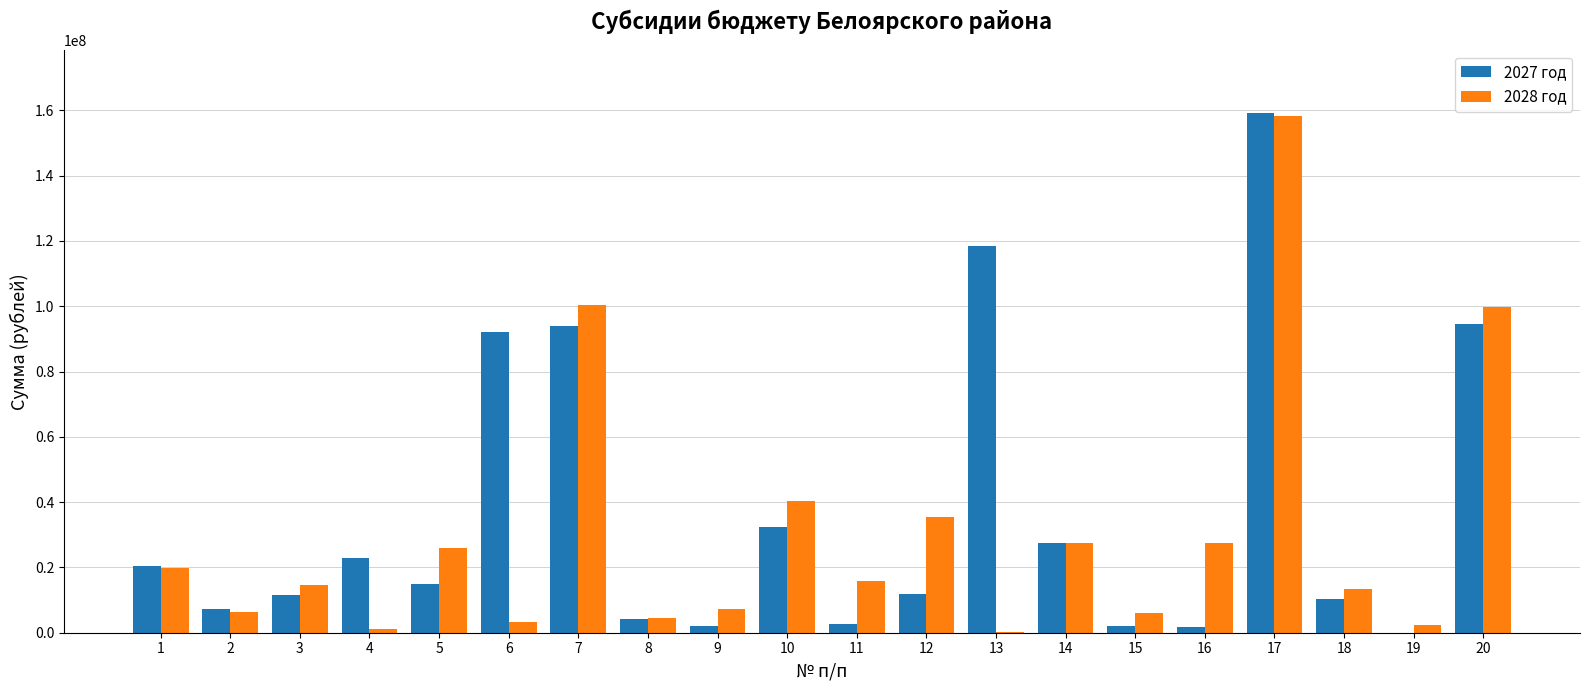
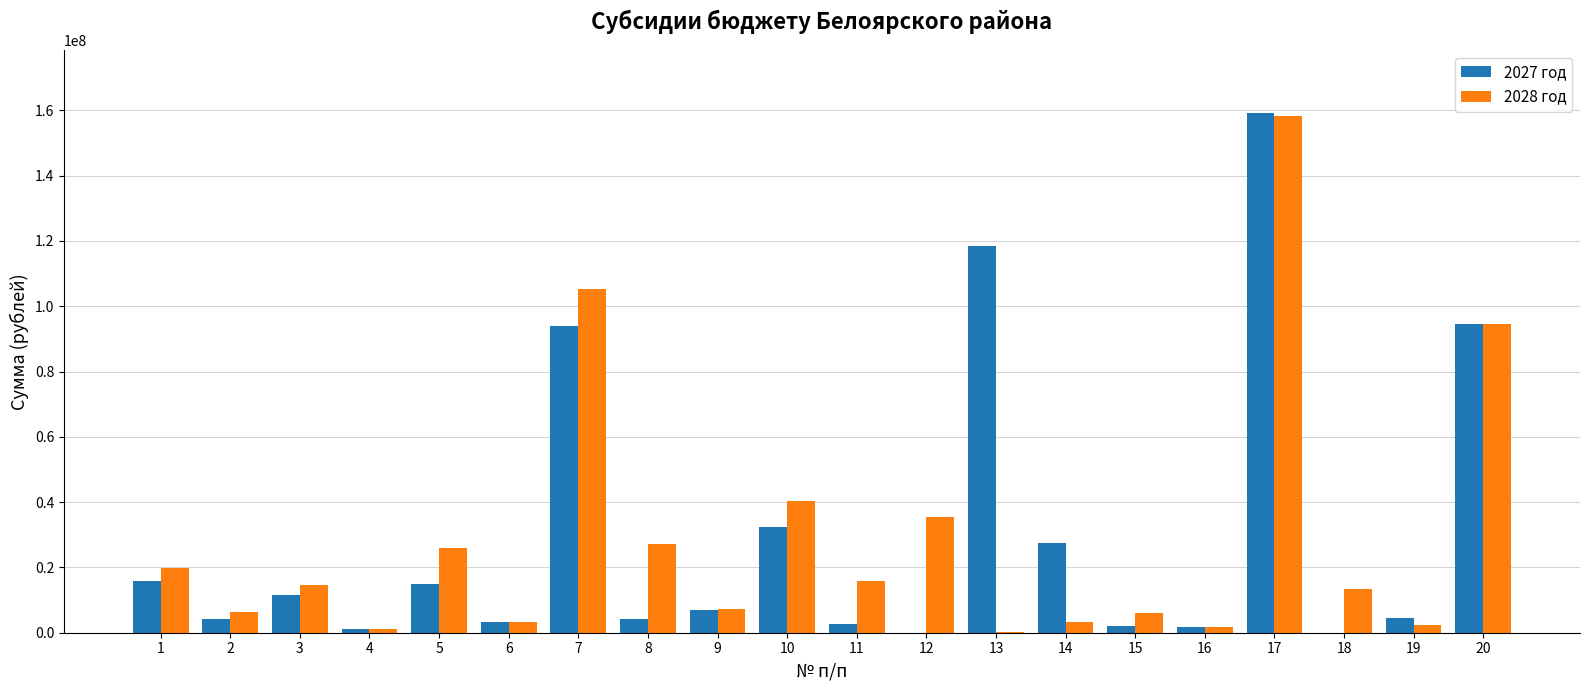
  {
    "2027 год": {
-     "1": 20000000,
-     "2": 7000000,
+     "1": 16000000,
+     "2": 4000000,
      "3": 11000000,
-     "4": 23000000,
+     "4": 1000000,
      "5": 15000000,
-     "6": 92000000,
+     "6": 3000000,
      "7": 94000000,
      "8": 4000000,
-     "9": 2000000,
+     "9": 7000000,
      "10": 32000000,
      "11": 3000000,
-     "12": 12000000,
+     "12": 0,
      "13": 118000000,
      "14": 27000000,
      "15": 2000000,
      "16": 2000000,
      "17": 159000000,
-     "18": 10000000,
-     "19": 0,
+     "18": 0,
+     "19": 5000000,
      "20": 95000000
    },
    "2028 год": {
      "1": 20000000,
      "2": 6000000,
      "3": 14000000,
      "4": 1000000,
      "5": 26000000,
      "6": 3000000,
-     "7": 100000000,
-     "8": 4000000,
+     "7": 105000000,
+     "8": 27000000,
      "9": 7000000,
      "10": 40000000,
      "11": 16000000,
      "12": 35000000,
-     "14": 27000000,
+     "14": 3000000,
      "15": 6000000,
-     "16": 27000000,
+     "16": 2000000,
      "17": 158000000,
      "18": 13000000,
      "19": 2000000,
-     "20": 100000000
+     "20": 95000000
    }
  }
